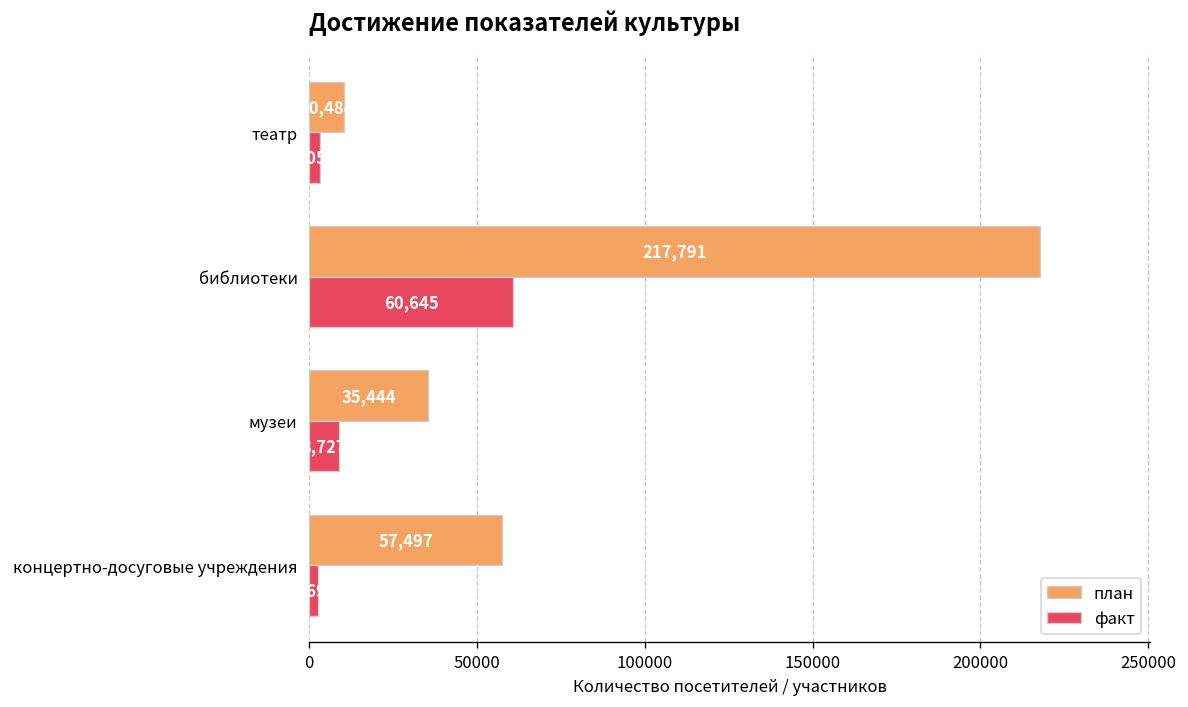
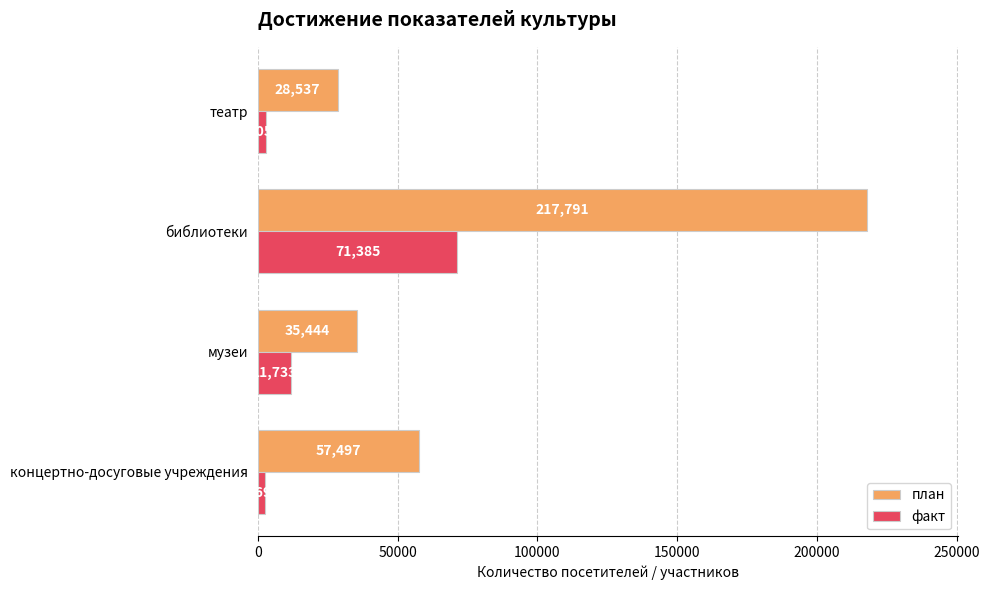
  {
    "план": {
-     "театр": "10,484",
+     "театр": "28,537",
      "библиотеки": "217,791",
      "музеи": "35,444",
      "концертно-досуговые учреждения": "57,497"
    },
    "факт": {
-     "библиотеки": "60,645",
-     "музеи": "8,727"
+     "библиотеки": "71,385",
+     "музеи": "11,733"
    }
  }
